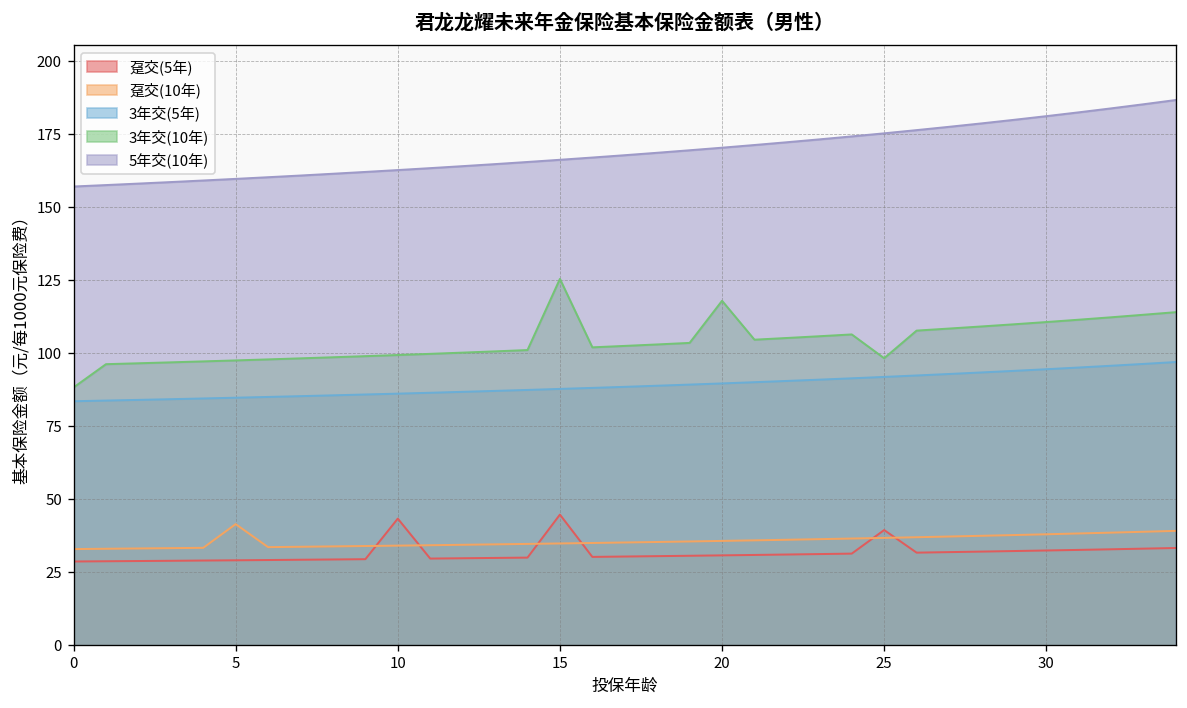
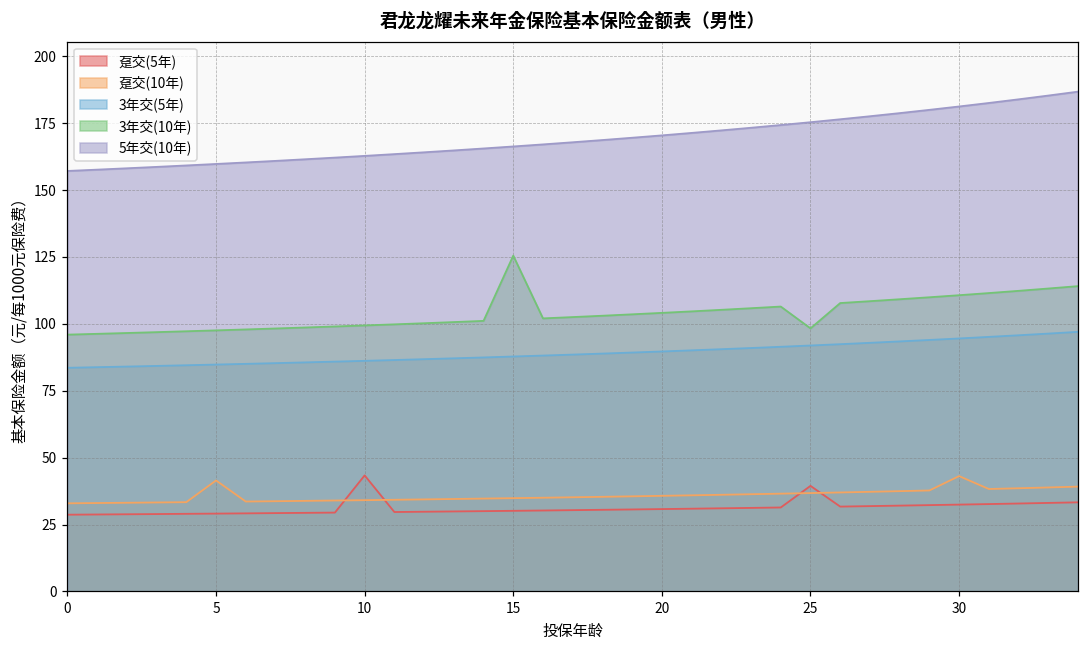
  {
    "趸交(5年)": {
      "0": 29,
      "5": 29,
      "10": 43,
-     "15": 45,
+     "15": 30,
      "20": 31,
      "25": 39,
      "30": 32
    },
    "趸交(10年)": {
      "0": 33,
      "5": 41,
      "10": 34,
      "15": 35,
      "20": 36,
      "25": 37,
-     "30": 38
+     "30": 43
    },
    "3年交(10年)": {
-     "0": 88,
+     "0": 96,
      "5": 98,
      "10": 99,
      "15": 125,
-     "20": 118,
+     "20": 104,
      "25": 98,
      "30": 111
    }
  }
